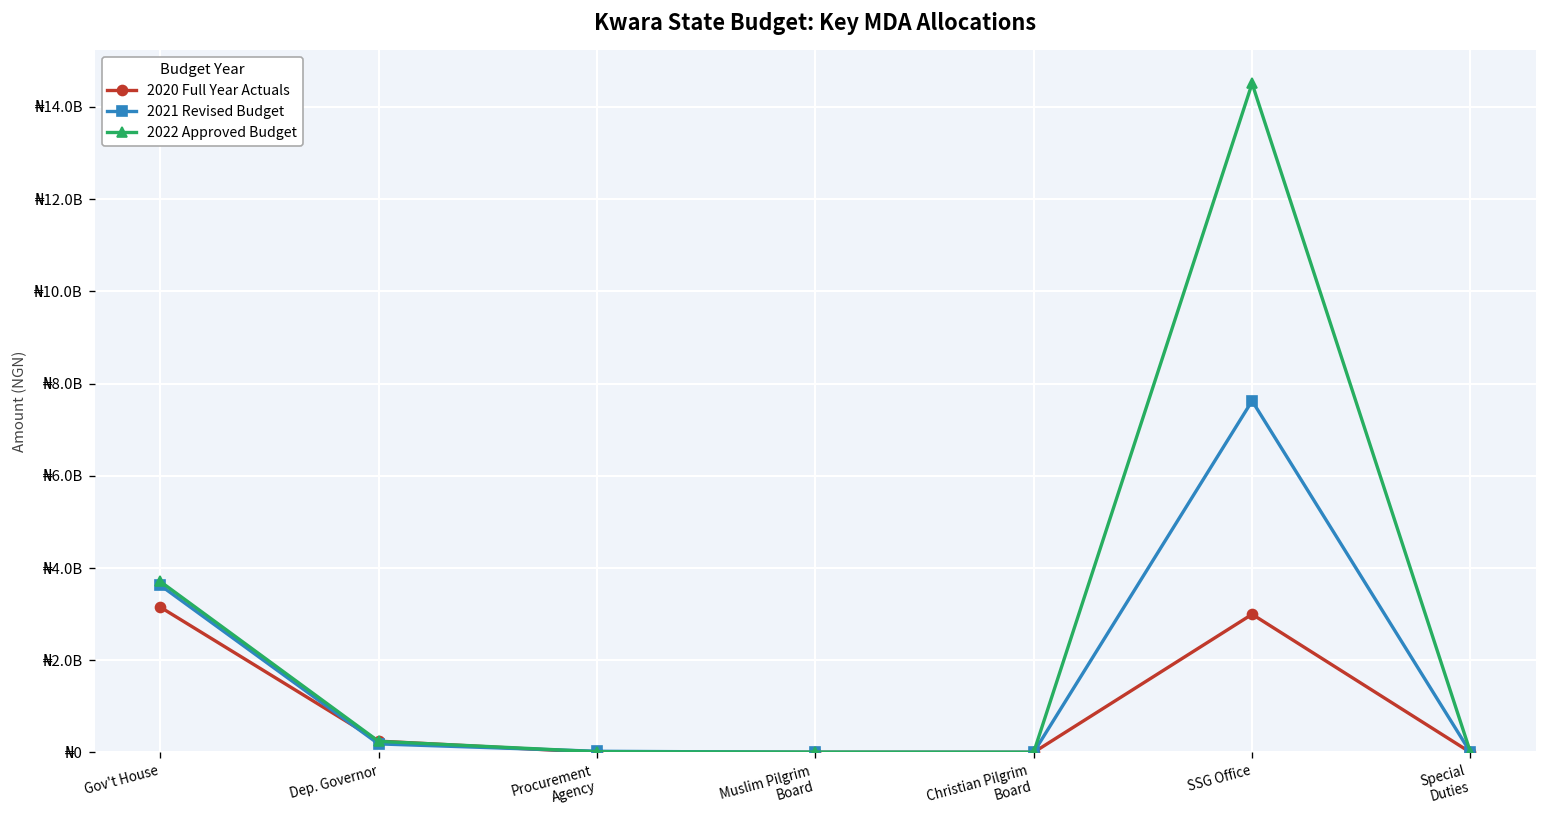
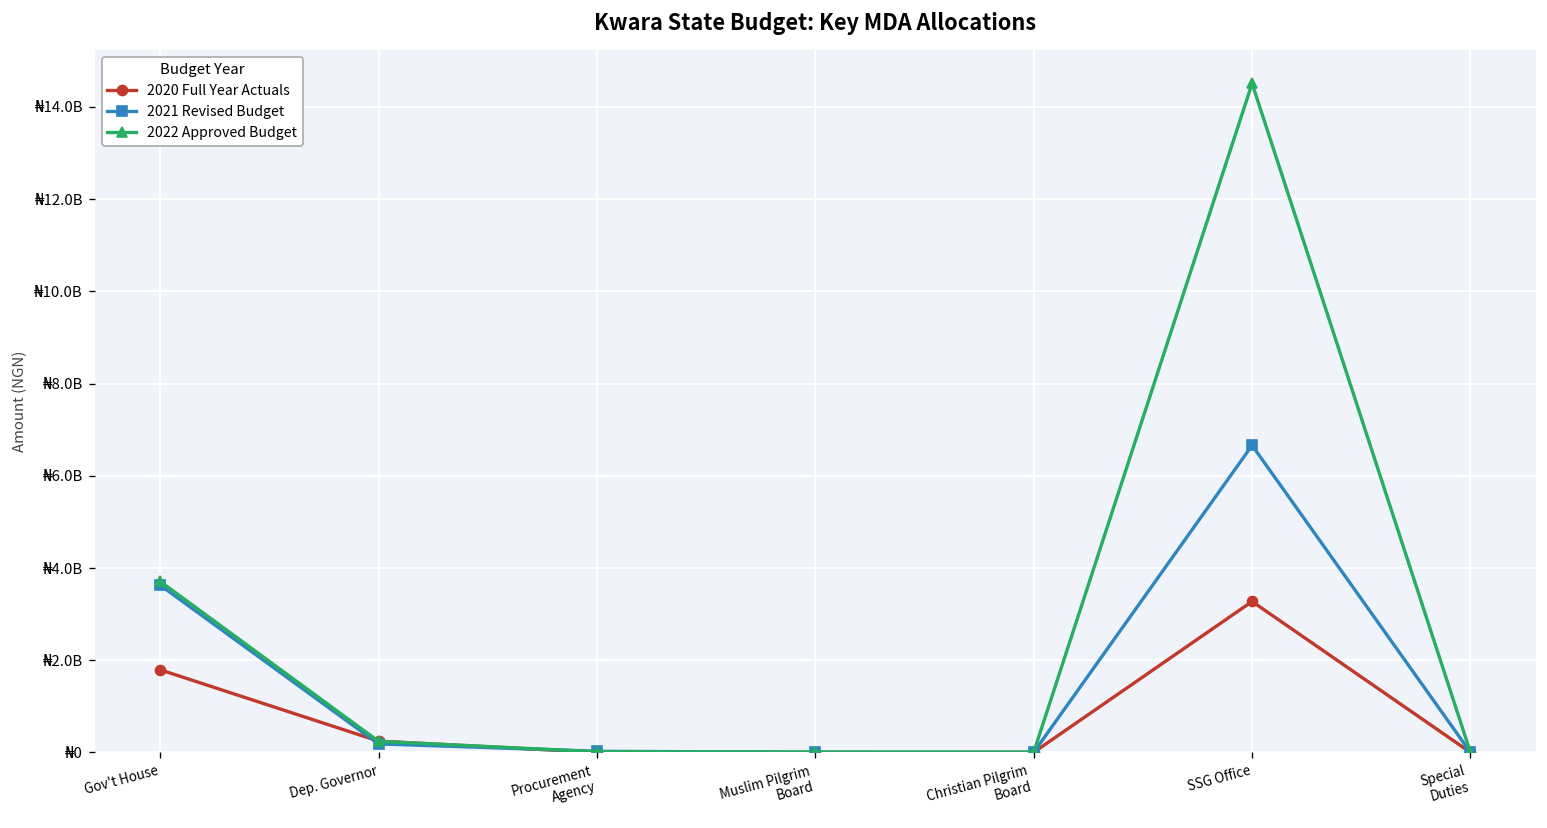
  {
    "2020 Full Year Actuals": {
-     "Gov't House": "₦3200000000",
-     "SSG Office": "₦3000000000"
+     "Gov't House": "₦1800000000",
+     "SSG Office": "₦3300000000"
    },
    "2021 Revised Budget": {
      "Gov't House": "₦3600000000",
-     "SSG Office": "₦7600000000"
+     "SSG Office": "₦6700000000"
    },
    "2022 Approved Budget": {
      "Gov't House": "₦3700000000",
      "SSG Office": "₦14500000000"
    }
  }
